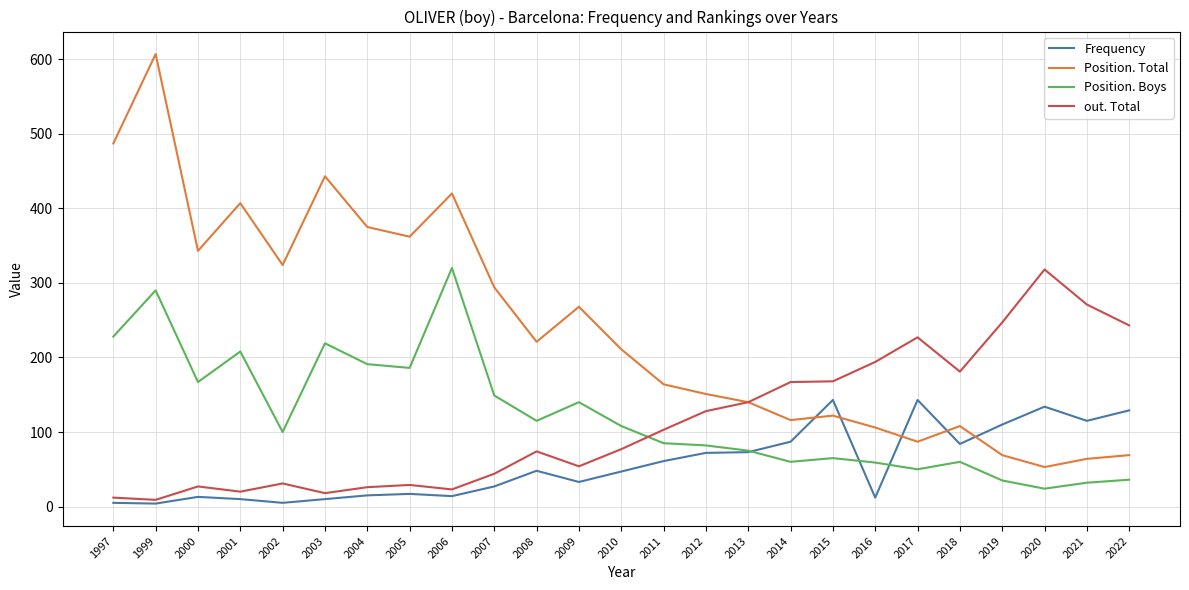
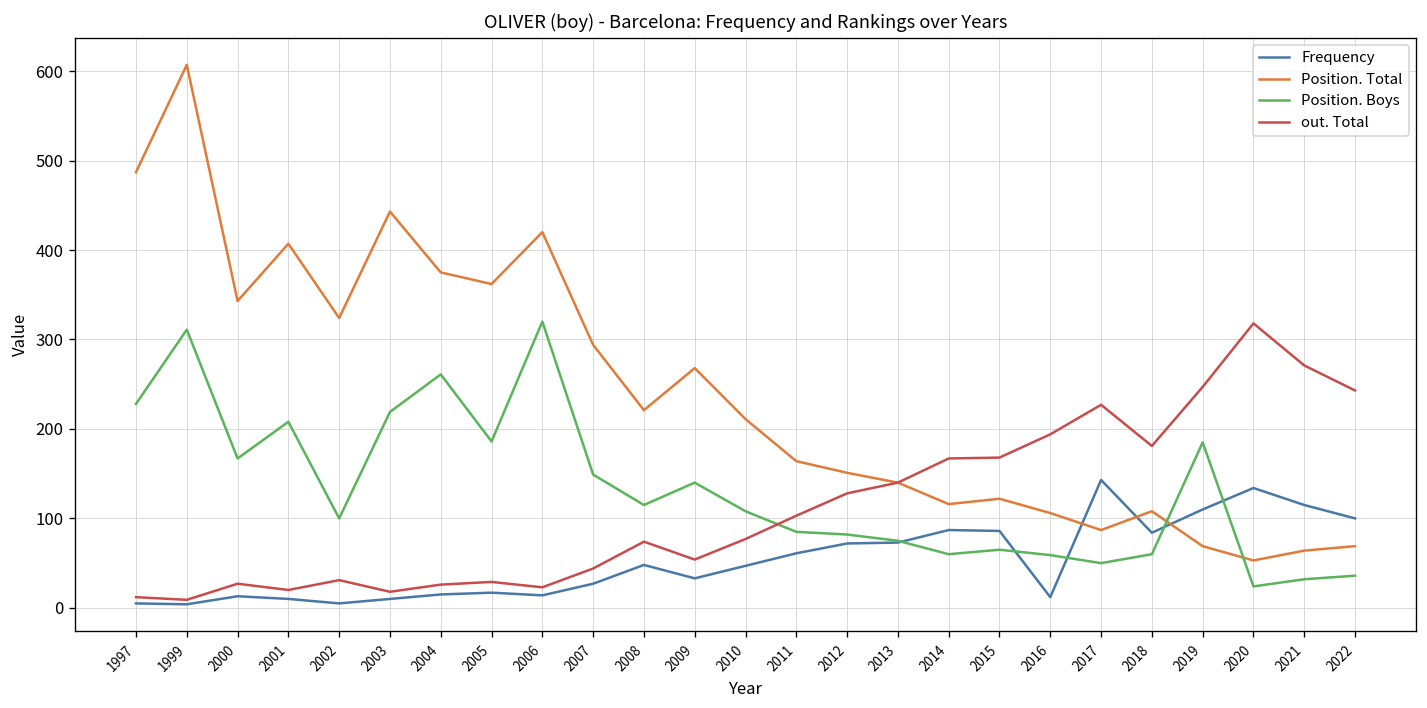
  {
    "Frequency": {
      "1997": 10,
      "1999": 0,
      "2000": 10,
      "2001": 10,
      "2002": 10,
      "2003": 10,
      "2004": 20,
      "2005": 20,
      "2006": 10,
      "2007": 30,
      "2008": 50,
      "2009": 30,
      "2010": 50,
      "2011": 60,
      "2012": 70,
      "2014": 90,
-     "2015": 140,
+     "2015": 90,
      "2016": 10,
      "2017": 140,
      "2018": 80,
      "2019": 110,
      "2020": 130,
      "2021": 120,
-     "2022": 130
+     "2022": 100
    },
    "Position. Boys": {
      "1997": 230,
-     "1999": 290,
+     "1999": 310,
      "2000": 170,
      "2001": 210,
      "2002": 100,
      "2003": 220,
-     "2004": 190,
+     "2004": 260,
      "2005": 190,
      "2006": 320,
      "2007": 150,
      "2008": 120,
      "2009": 140,
      "2010": 110,
      "2011": 90,
      "2012": 80,
      "2014": 60,
      "2015": 70,
      "2016": 60,
      "2017": 50,
      "2018": 60,
-     "2019": 40,
+     "2019": 190,
      "2020": 20,
      "2021": 30,
      "2022": 40
    }
  }
